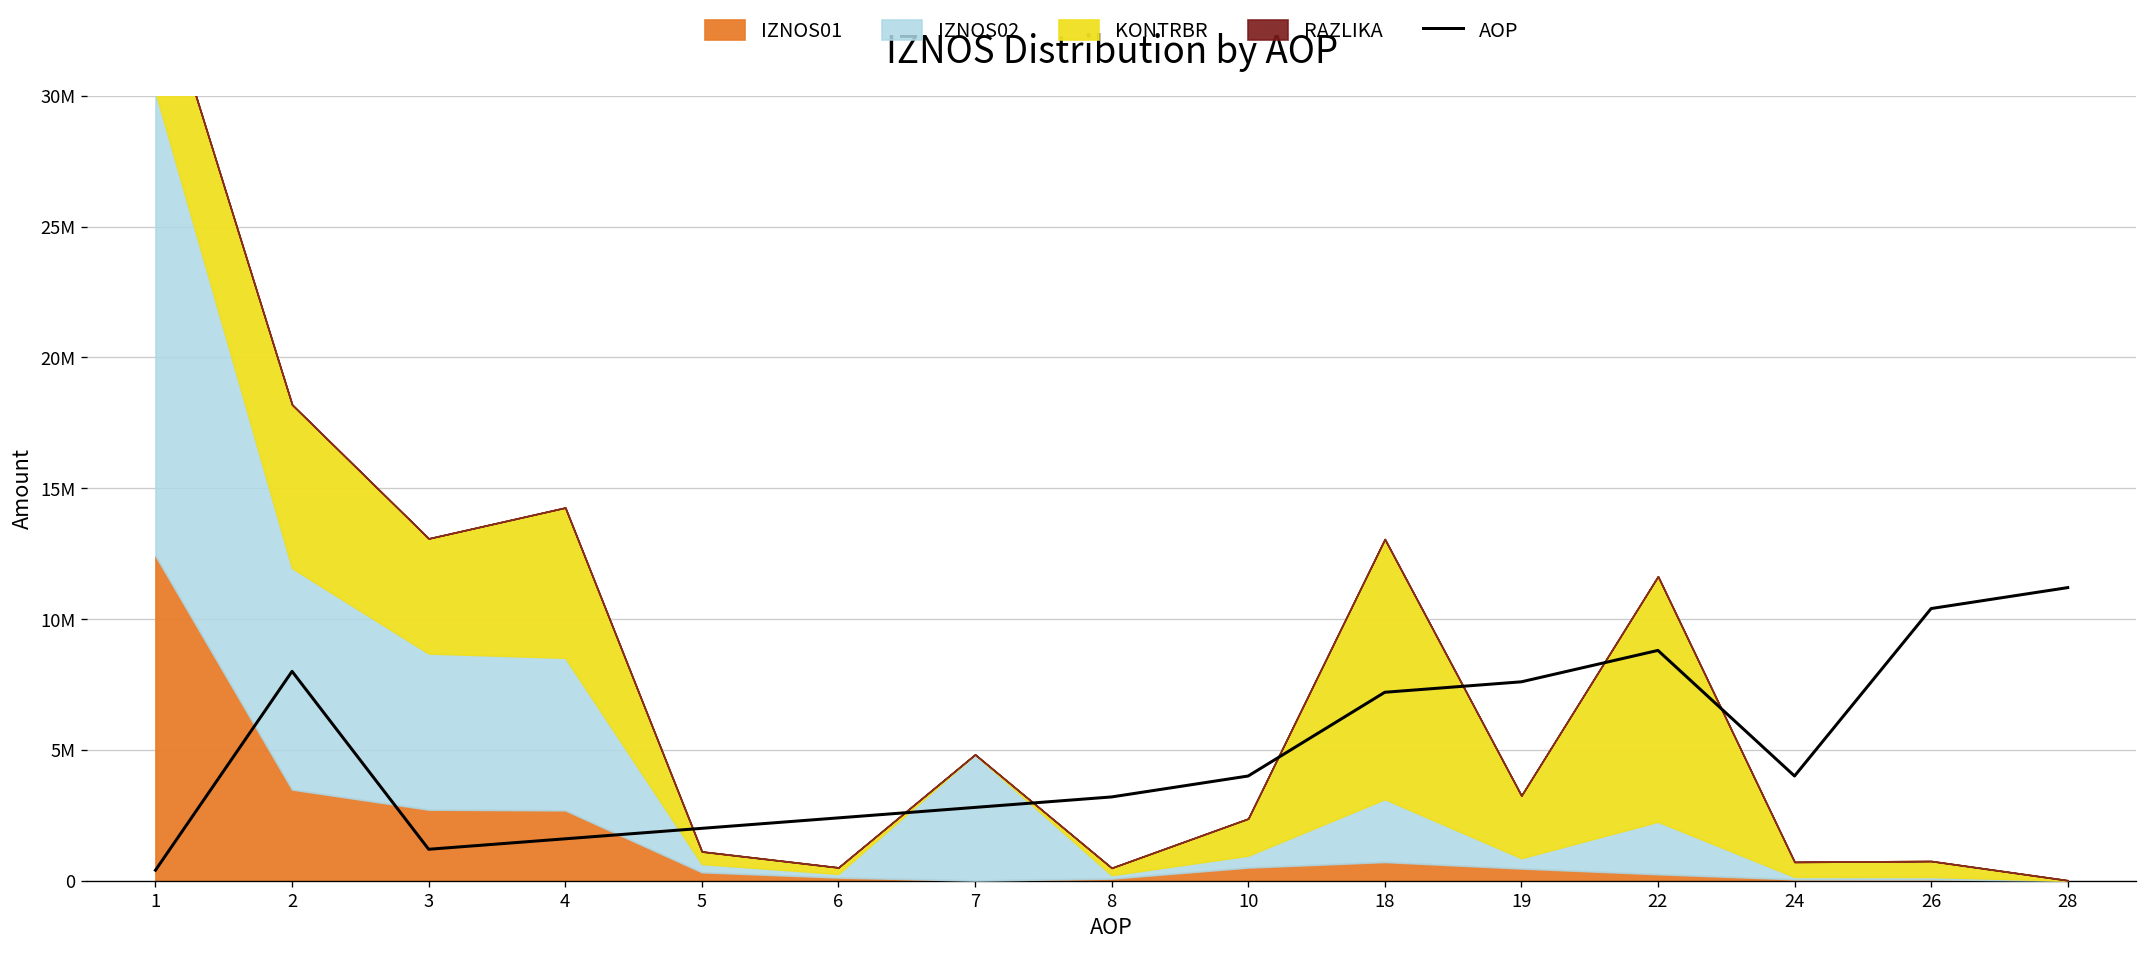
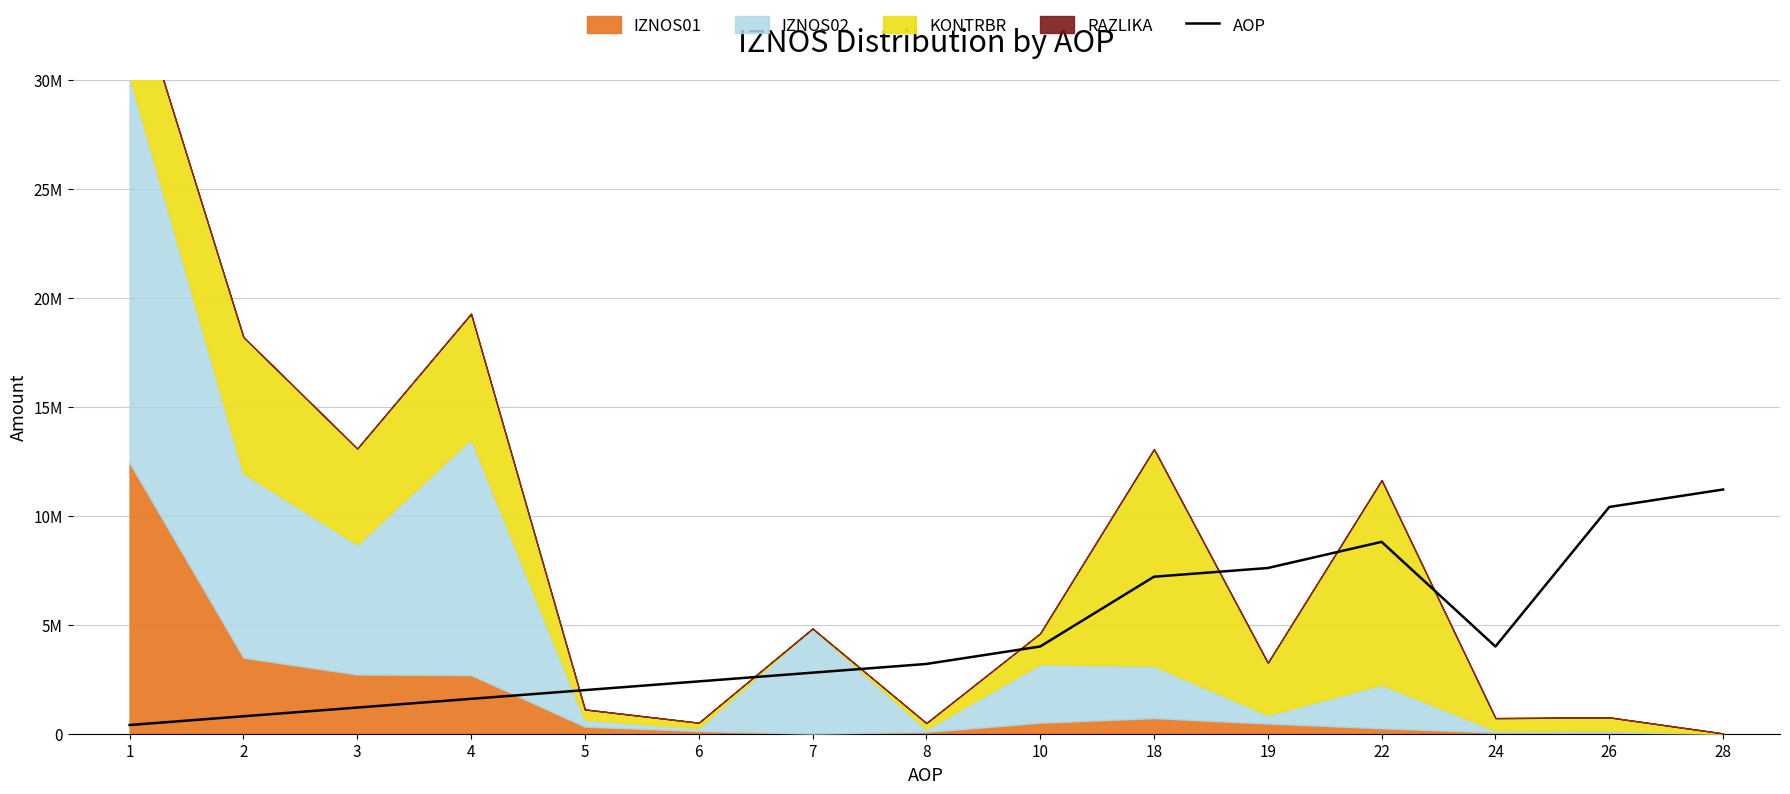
  {
    "AOP": {
      "1": 400000,
-     "2": 8000000,
+     "2": 800000,
      "3": 1200000,
      "4": 1600000,
      "5": 2000000,
      "6": 2400000,
      "7": 2800000,
      "8": 3200000,
      "10": 4000000,
      "18": 7200000,
      "19": 7600000,
      "22": 8800000,
      "24": 4000000,
      "26": 10400000,
      "28": 11200000
    },
    "IZNOS01": {
      "1": 12400000,
      "2": 3500000,
      "3": 2700000,
      "4": 2700000,
      "5": 300000,
      "6": 100000,
      "10": 500000,
      "18": 700000,
      "19": 500000,
      "22": 200000
    },
    "IZNOS02": {
      "2": 8500000,
      "3": 6000000,
-     "4": 5800000,
+     "4": 10800000,
      "5": 300000,
      "6": 100000,
      "8": 100000,
-     "10": 500000,
+     "10": 2700000,
      "18": 2400000,
      "19": 400000,
      "22": 2000000
    }
  }
